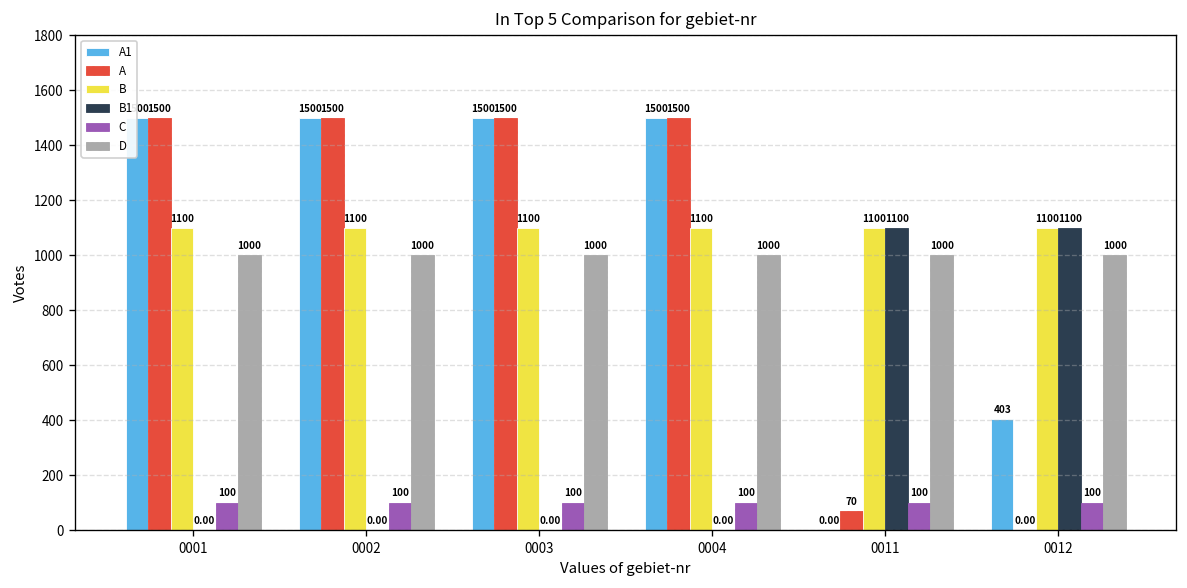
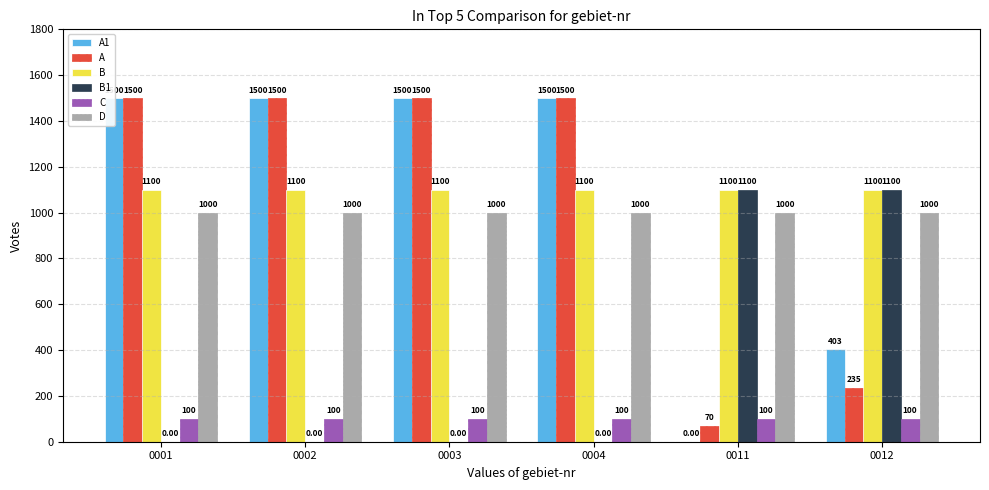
  {
    "A1": {
      "0002": 1500,
      "0003": 1500,
      "0004": 1500,
      "0011": 0.00,
      "0012": 403
    },
    "A": {
      "0001": 1500,
      "0002": 1500,
      "0003": 1500,
      "0004": 1500,
      "0011": 70,
-     "0012": 0.00
+     "0012": 235
    },
    "B": {
      "0001": 1100,
      "0002": 1100,
      "0003": 1100,
      "0004": 1100,
      "0011": 1100,
      "0012": 1100
    },
    "B1": {
      "0001": 0.00,
      "0002": 0.00,
      "0003": 0.00,
      "0004": 0.00,
      "0011": 1100,
      "0012": 1100
    },
    "C": {
      "0001": 100,
      "0002": 100,
      "0003": 100,
      "0004": 100,
      "0011": 100,
      "0012": 100
    },
    "D": {
      "0001": 1000,
      "0002": 1000,
      "0003": 1000,
      "0004": 1000,
      "0011": 1000,
      "0012": 1000
    }
  }
